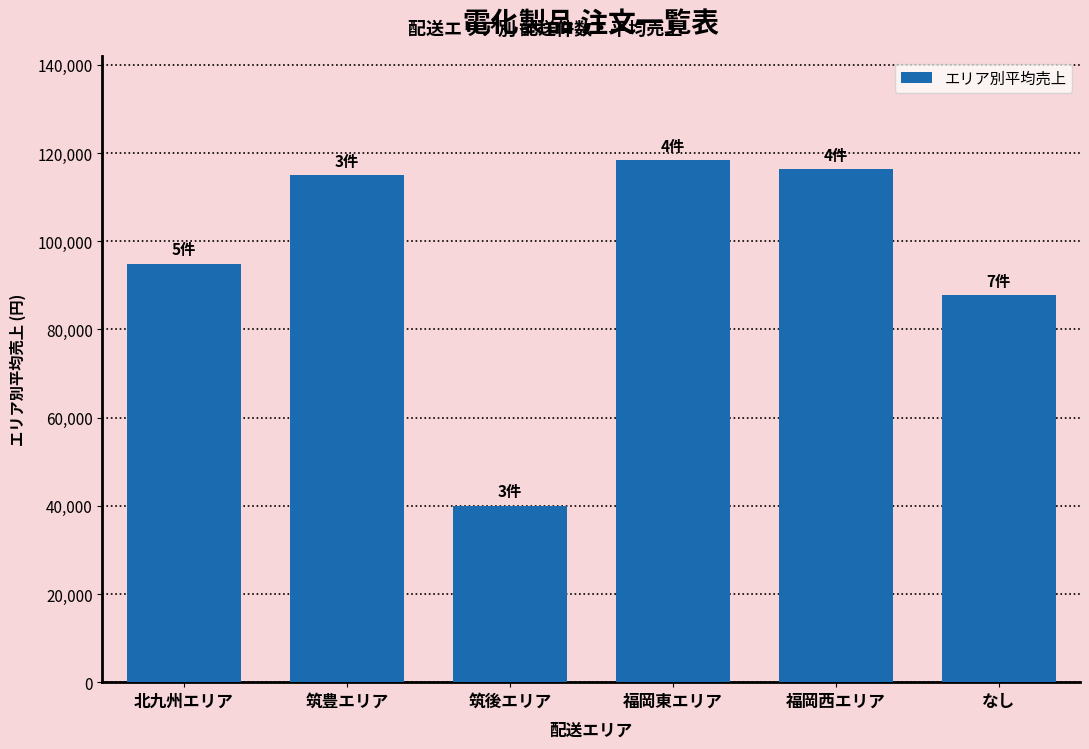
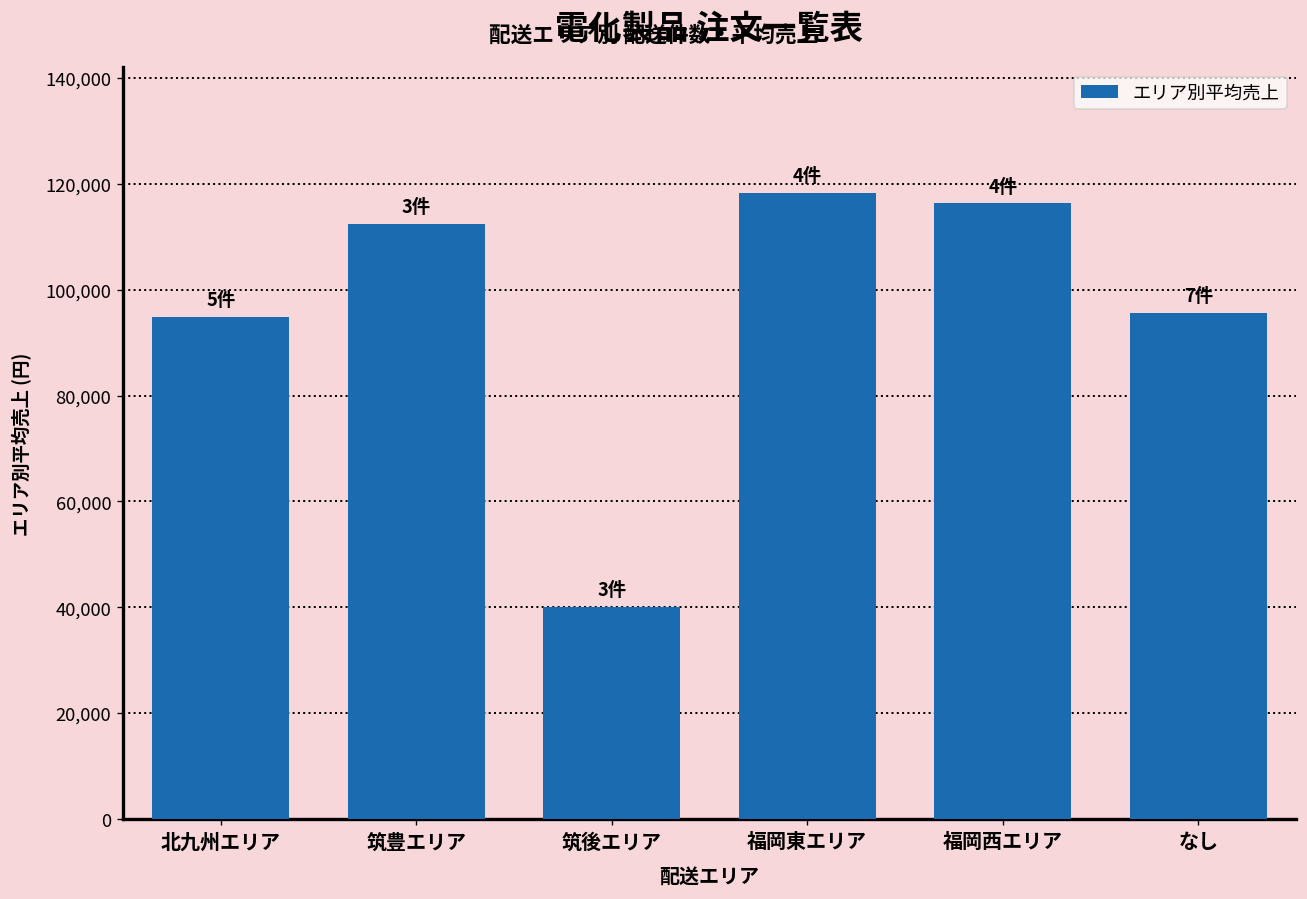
  {
-   "筑豊エリア": "115,000",
-   "なし": "88,000"
+   "筑豊エリア": "112,000",
+   "なし": "96,000"
  }
